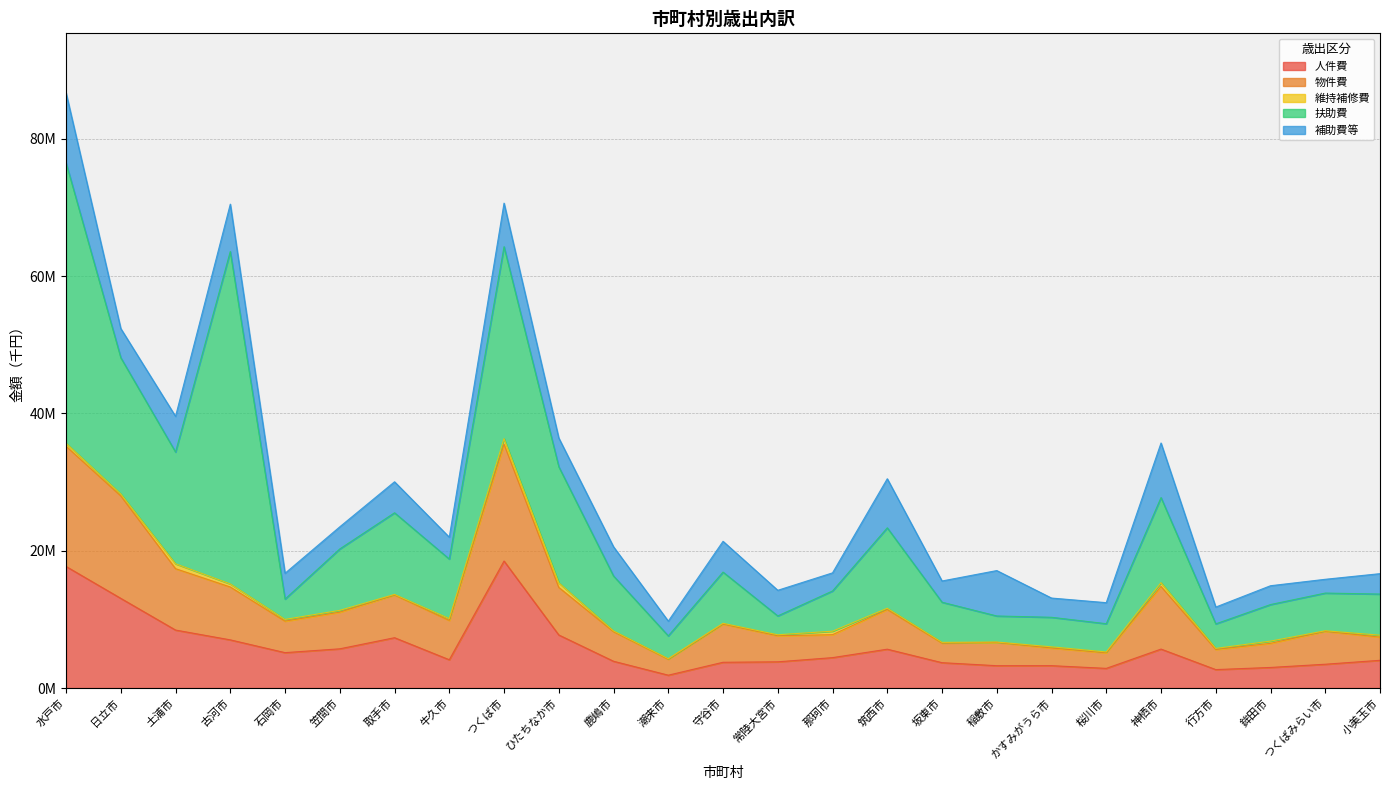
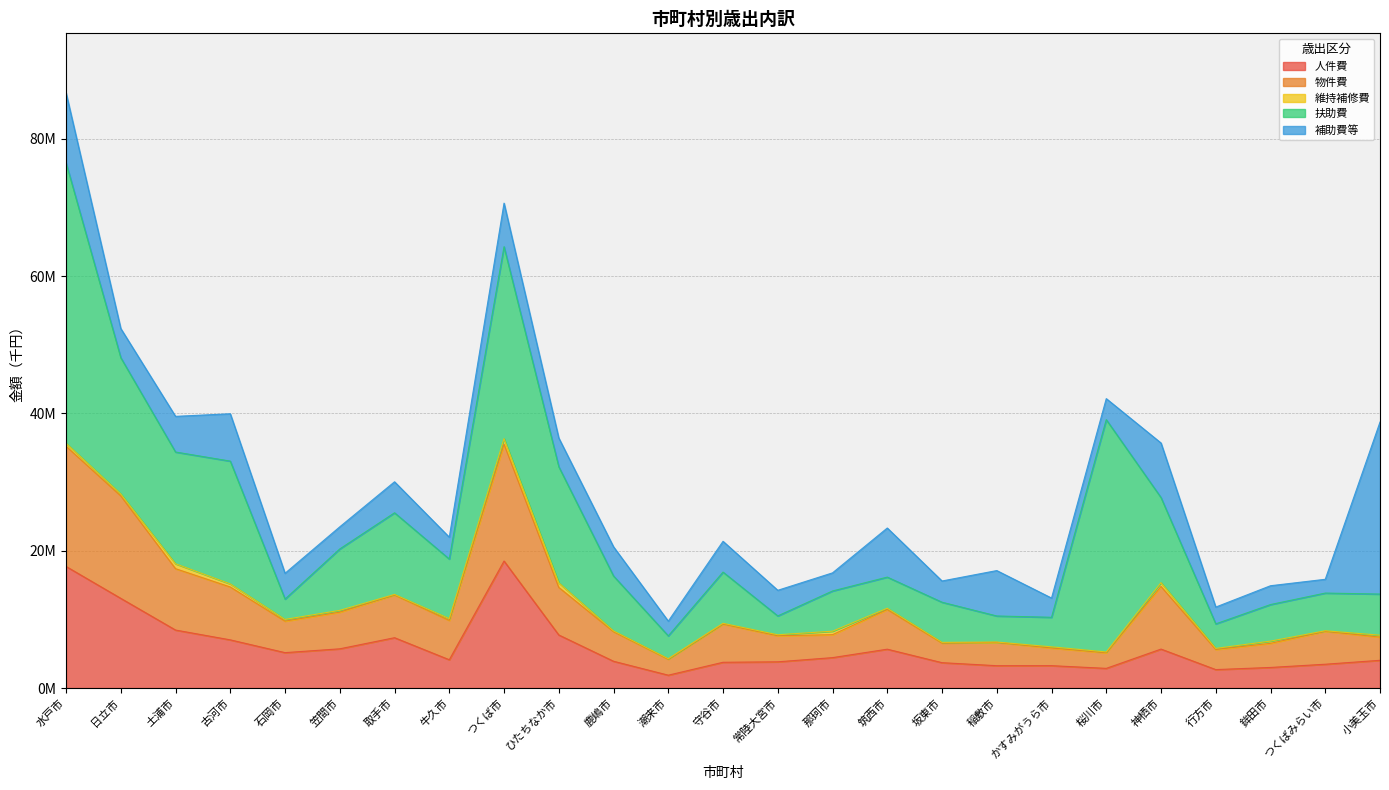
  {
    "維持補修費": {
      "水戸市": 0,
      "土浦市": 1000000,
      "古河市": 0,
      "つくば市": 1000000,
      "ひたちなか市": 1000000,
      "那珂市": 1000000,
      "神栖市": 1000000
    },
    "扶助費": {
      "水戸市": 41000000,
      "日立市": 20000000,
      "土浦市": 16000000,
-     "古河市": 48000000,
+     "古河市": 18000000,
      "石岡市": 3000000,
      "笠間市": 9000000,
      "取手市": 12000000,
      "牛久市": 9000000,
      "つくば市": 28000000,
      "ひたちなか市": 17000000,
      "鹿嶋市": 8000000,
      "潮来市": 3000000,
      "守谷市": 7000000,
      "常陸大宮市": 3000000,
      "那珂市": 6000000,
-     "筑西市": 12000000,
+     "筑西市": 5000000,
      "坂東市": 6000000,
      "稲敷市": 4000000,
      "かすみがうら市": 4000000,
-     "桜川市": 4000000,
+     "桜川市": 34000000,
      "神栖市": 12000000,
      "行方市": 4000000,
      "鉾田市": 5000000,
      "つくばみらい市": 5000000,
      "小美玉市": 6000000
    },
    "補助費等": {
      "水戸市": 10000000,
      "日立市": 4000000,
      "土浦市": 5000000,
      "古河市": 7000000,
      "石岡市": 4000000,
      "笠間市": 3000000,
      "取手市": 5000000,
      "牛久市": 3000000,
      "つくば市": 6000000,
      "ひたちなか市": 4000000,
      "鹿嶋市": 4000000,
      "潮来市": 2000000,
      "守谷市": 4000000,
      "常陸大宮市": 4000000,
      "那珂市": 3000000,
      "筑西市": 7000000,
      "坂東市": 3000000,
      "稲敷市": 7000000,
      "かすみがうら市": 3000000,
      "桜川市": 3000000,
      "神栖市": 8000000,
      "行方市": 2000000,
      "鉾田市": 3000000,
      "つくばみらい市": 2000000,
-     "小美玉市": 3000000
+     "小美玉市": 25000000
    }
  }
